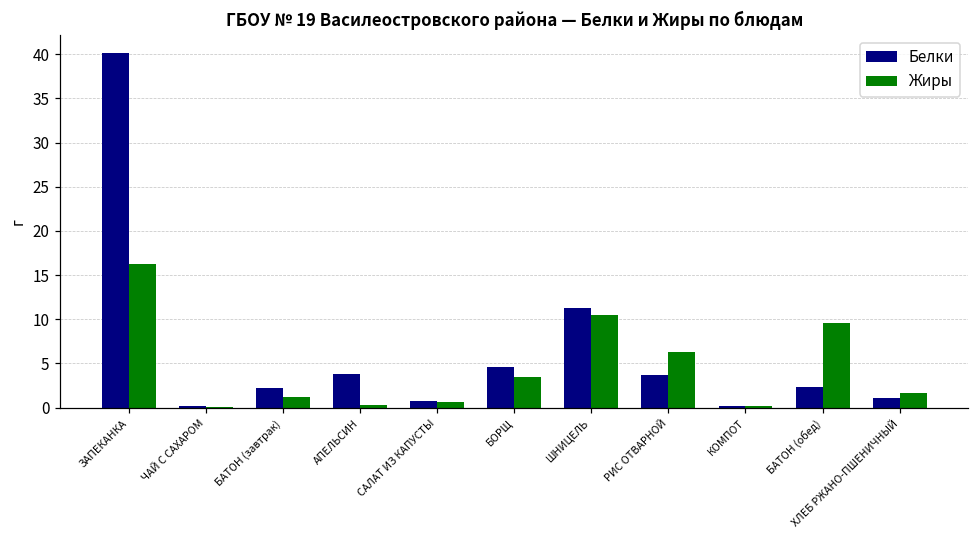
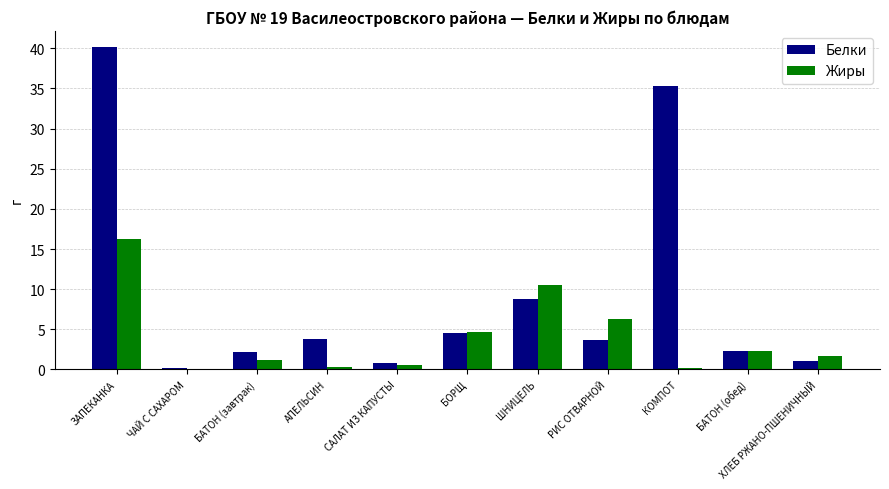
  {
    "Белки": {
      "ЗАПЕКАНКА": 40,
      "БАТОН (завтрак)": 2,
      "АПЕЛЬСИН": 4,
      "САЛАТ ИЗ КАПУСТЫ": 1,
      "БОРЩ": 5,
-     "ШНИЦЕЛЬ": 11,
+     "ШНИЦЕЛЬ": 9,
      "РИС ОТВАРНОЙ": 4,
-     "КОМПОТ": 0,
+     "КОМПОТ": 35,
      "БАТОН (обед)": 2,
      "ХЛЕБ РЖАНО-ПШЕНИЧНЫЙ": 1
    },
    "Жиры": {
      "ЗАПЕКАНКА": 16,
      "БАТОН (завтрак)": 1,
      "АПЕЛЬСИН": 0,
      "САЛАТ ИЗ КАПУСТЫ": 1,
-     "БОРЩ": 3,
+     "БОРЩ": 5,
      "ШНИЦЕЛЬ": 11,
      "РИС ОТВАРНОЙ": 6,
-     "БАТОН (обед)": 10,
+     "БАТОН (обед)": 2,
      "ХЛЕБ РЖАНО-ПШЕНИЧНЫЙ": 2
    }
  }
